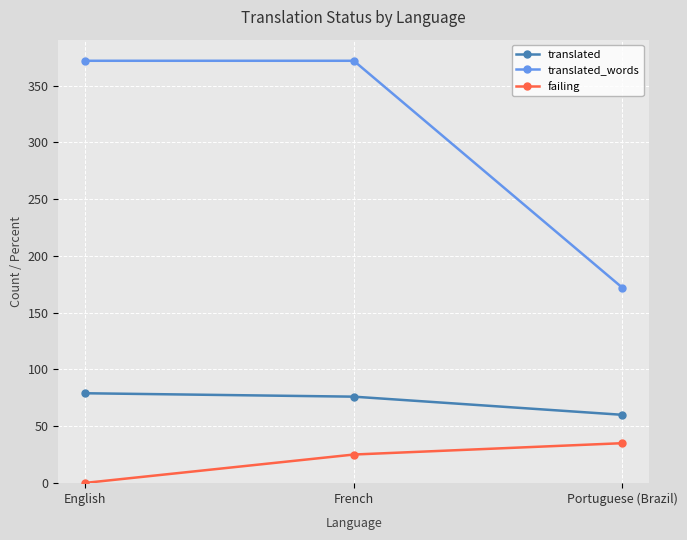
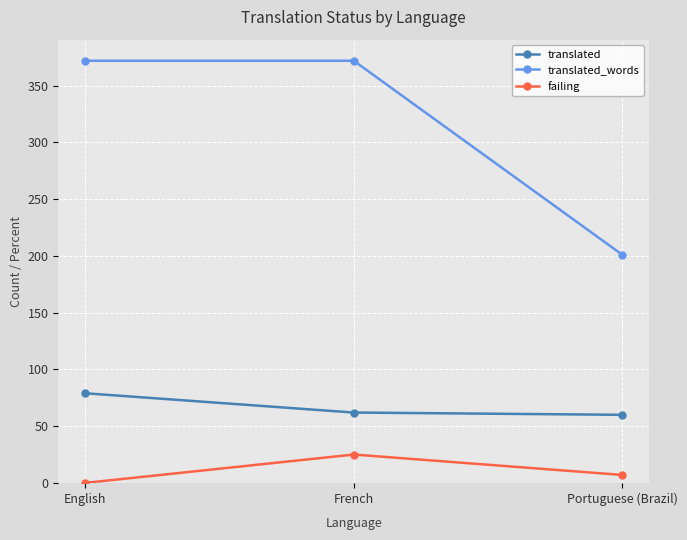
  {
    "translated": {
      "English": 79,
-     "French": 76,
+     "French": 62,
      "Portuguese (Brazil)": 60
    },
    "translated_words": {
      "English": 372,
      "French": 372,
-     "Portuguese (Brazil)": 172
+     "Portuguese (Brazil)": 201
    },
    "failing": {
      "English": 0,
      "French": 25,
-     "Portuguese (Brazil)": 35
+     "Portuguese (Brazil)": 7
    }
  }
